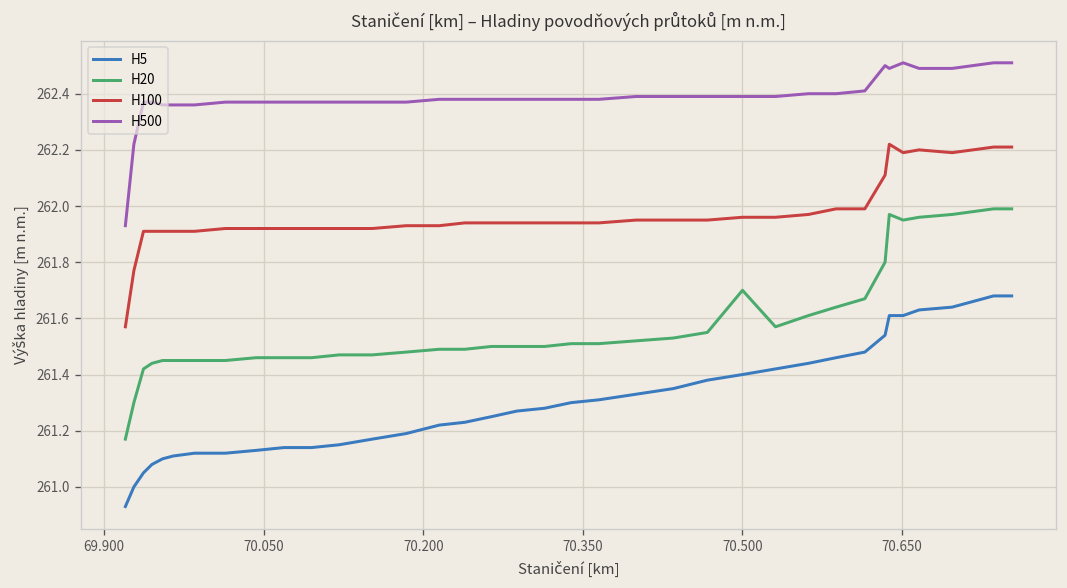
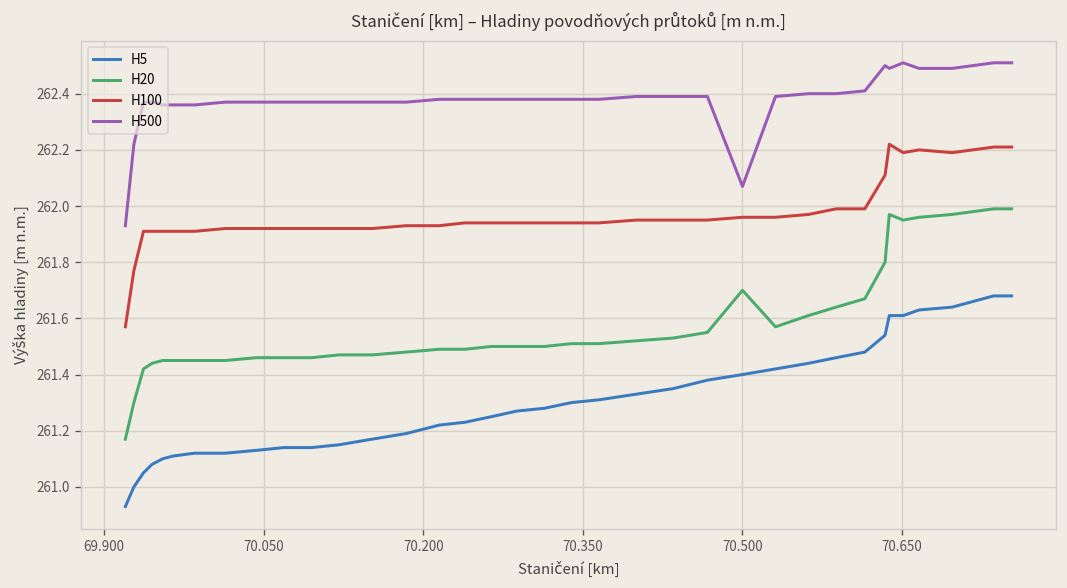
  {
    "H5": {
      "70.500": 261.40
    },
    "H20": {
      "70.500": 261.70
    },
    "H100": {
      "70.500": 261.96
    },
    "H500": {
-     "70.500": 262.39
+     "70.500": 262.07
    }
  }
